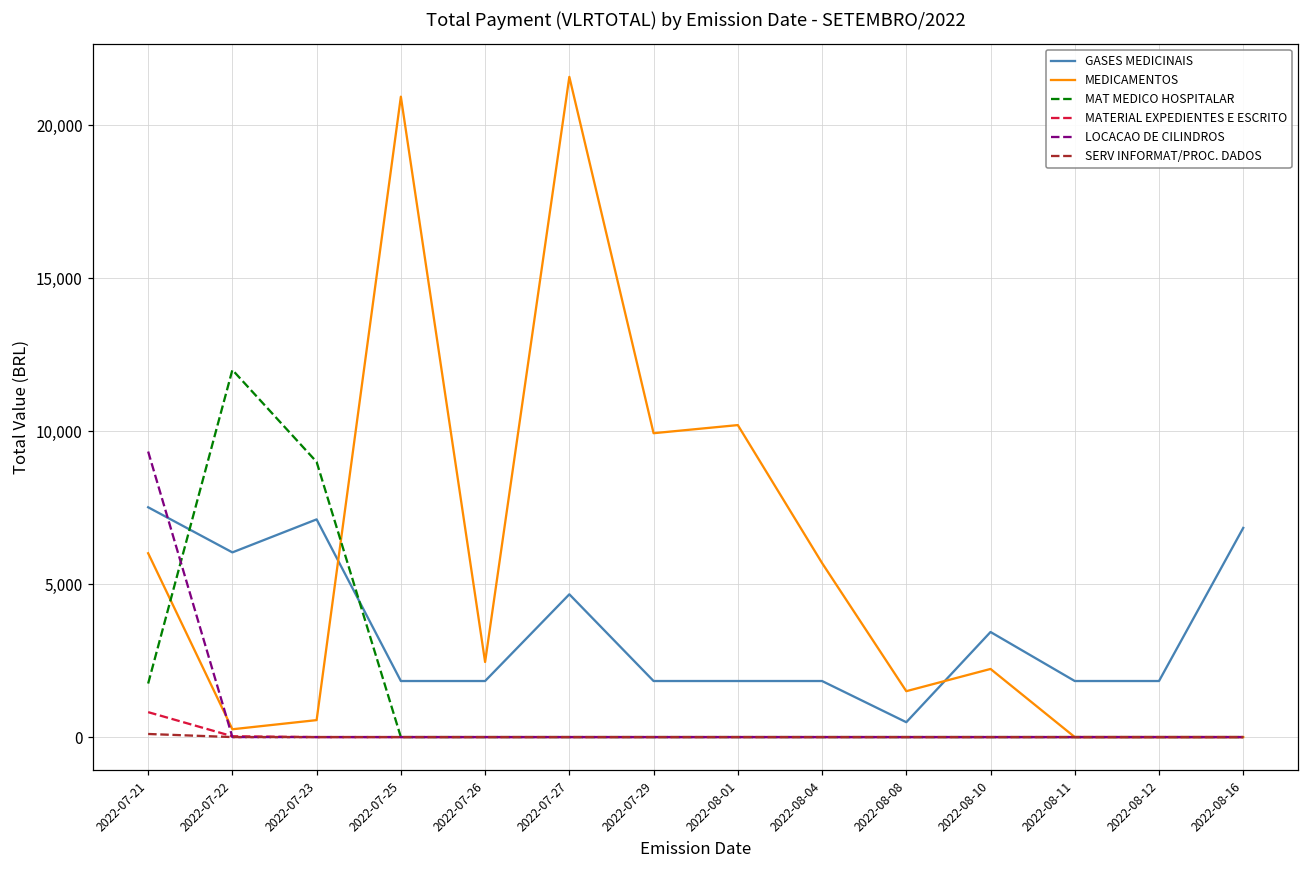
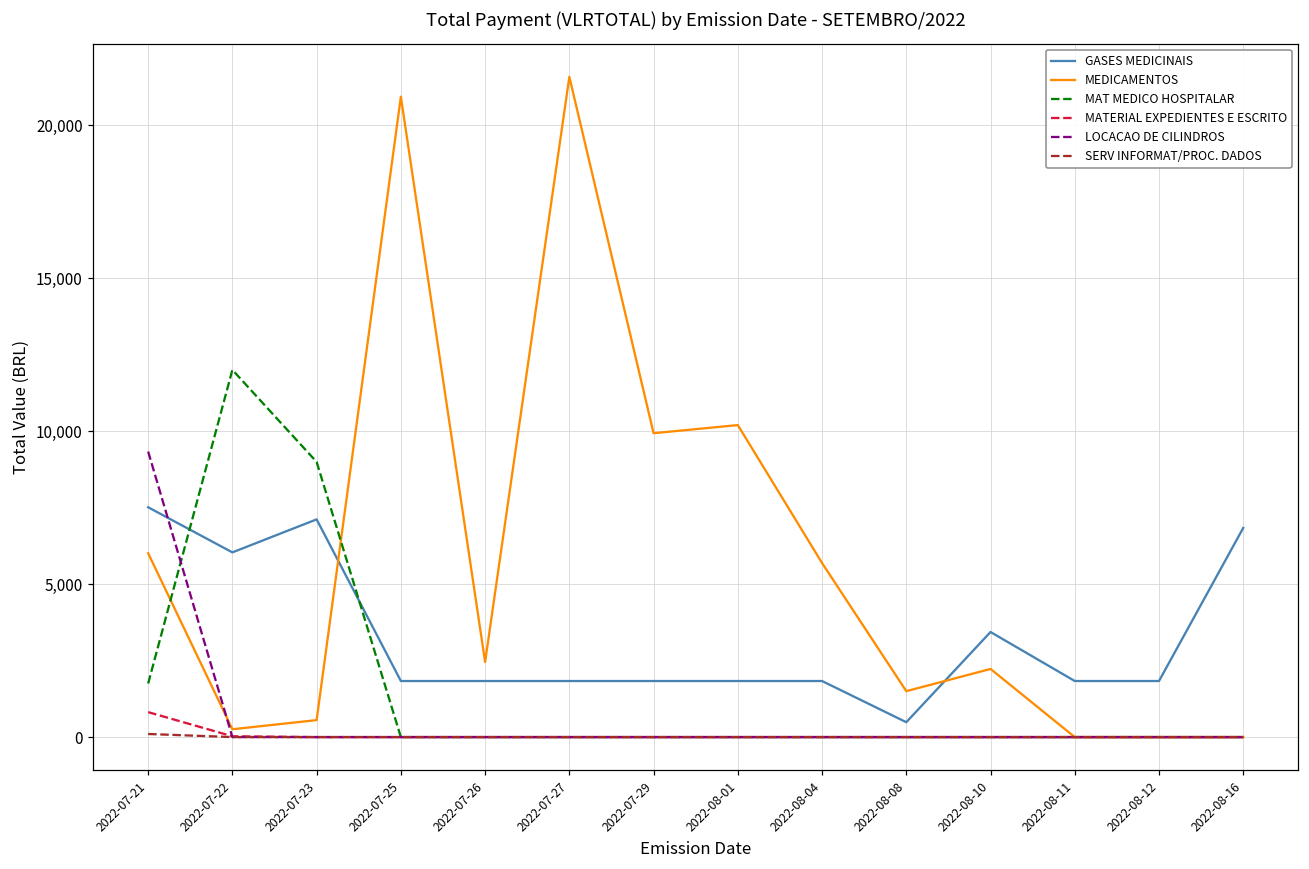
  {
    "GASES MEDICINAIS": {
      "2022-07-21": "7,500",
      "2022-07-22": "6,000",
      "2022-07-23": "7,100",
      "2022-07-25": "1,800",
      "2022-07-26": "1,800",
-     "2022-07-27": "4,700",
+     "2022-07-27": "1,800",
      "2022-07-29": "1,800",
      "2022-08-01": "1,800",
      "2022-08-04": "1,800",
      "2022-08-08": "500",
      "2022-08-10": "3,400",
      "2022-08-11": "1,800",
      "2022-08-12": "1,800",
      "2022-08-16": "6,800"
    },
    "MEDICAMENTOS": {
      "2022-07-21": "6,000",
      "2022-07-22": "300",
      "2022-07-23": "600",
      "2022-07-25": "20,900",
      "2022-07-26": "2,500",
      "2022-07-27": "21,600",
      "2022-07-29": "9,900",
      "2022-08-01": "10,200",
      "2022-08-04": "5,700",
      "2022-08-08": "1,500",
      "2022-08-10": "2,200"
    },
    "MAT MEDICO HOSPITALAR": {
      "2022-07-21": "1,800",
      "2022-07-22": "12,000",
      "2022-07-23": "9,000"
    },
    "MATERIAL EXPEDIENTES E ESCRITO": {
      "2022-07-21": "800"
    },
    "LOCACAO DE CILINDROS": {
      "2022-07-21": "9,300"
    },
    "SERV INFORMAT/PROC. DADOS": {
      "2022-07-21": "100"
    }
  }
